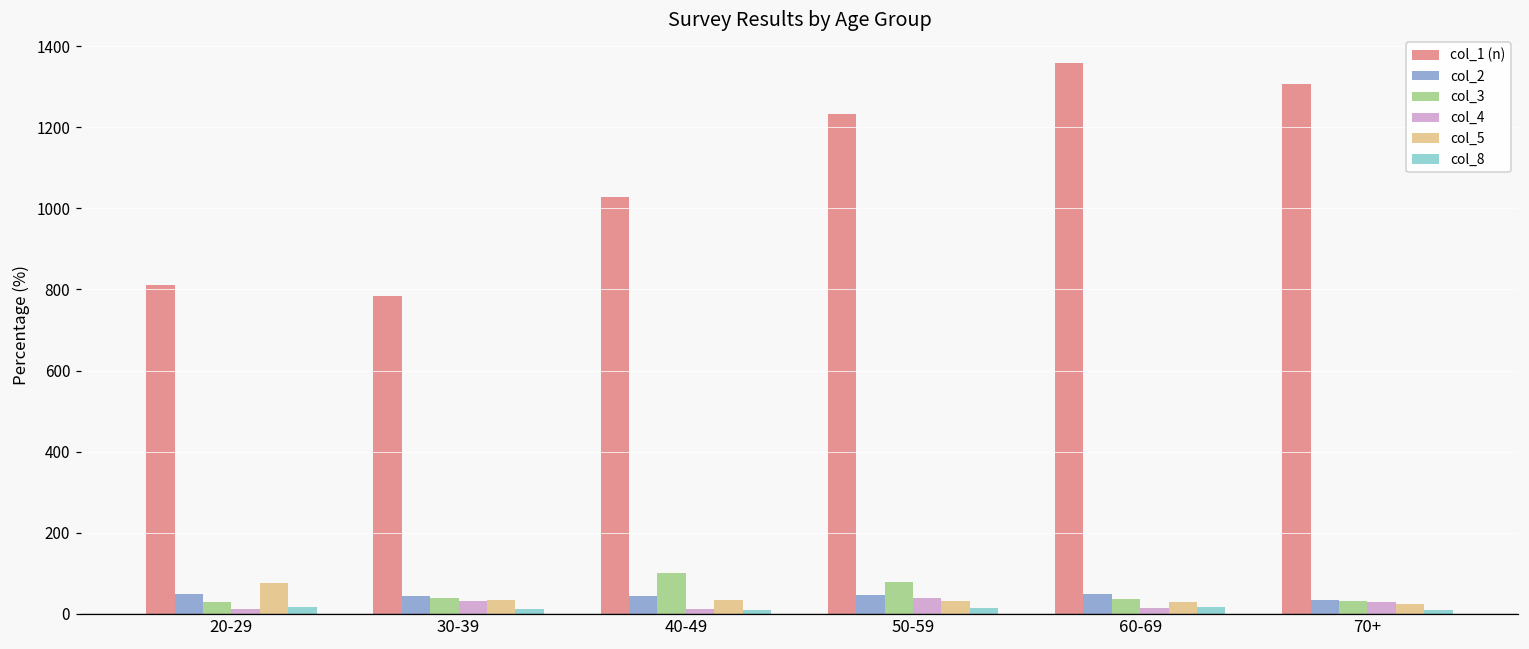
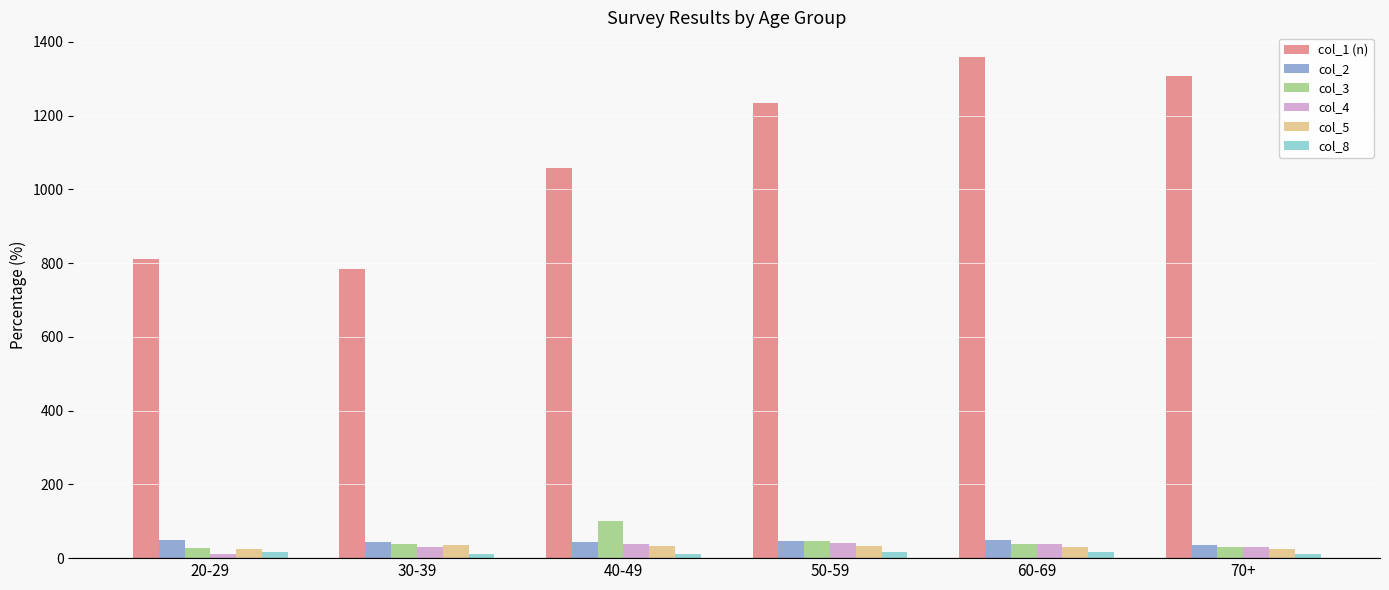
  {
    "col_1 (n)": {
      "20-29": 810,
      "30-39": 790,
-     "40-49": 1030,
+     "40-49": 1060,
      "50-59": 1230,
      "60-69": 1360,
      "70+": 1310
    },
    "col_3": {
      "20-29": 30,
      "30-39": 40,
      "40-49": 100,
-     "50-59": 80,
+     "50-59": 50,
      "60-69": 40,
      "70+": 30
    },
    "col_4": {
      "20-29": 10,
      "30-39": 30,
-     "40-49": 10,
+     "40-49": 40,
      "50-59": 40,
-     "60-69": 20,
+     "60-69": 40,
      "70+": 30
    },
    "col_5": {
-     "20-29": 80,
+     "20-29": 30,
      "30-39": 30,
      "40-49": 30,
      "50-59": 30,
      "60-69": 30,
      "70+": 20
    }
  }
